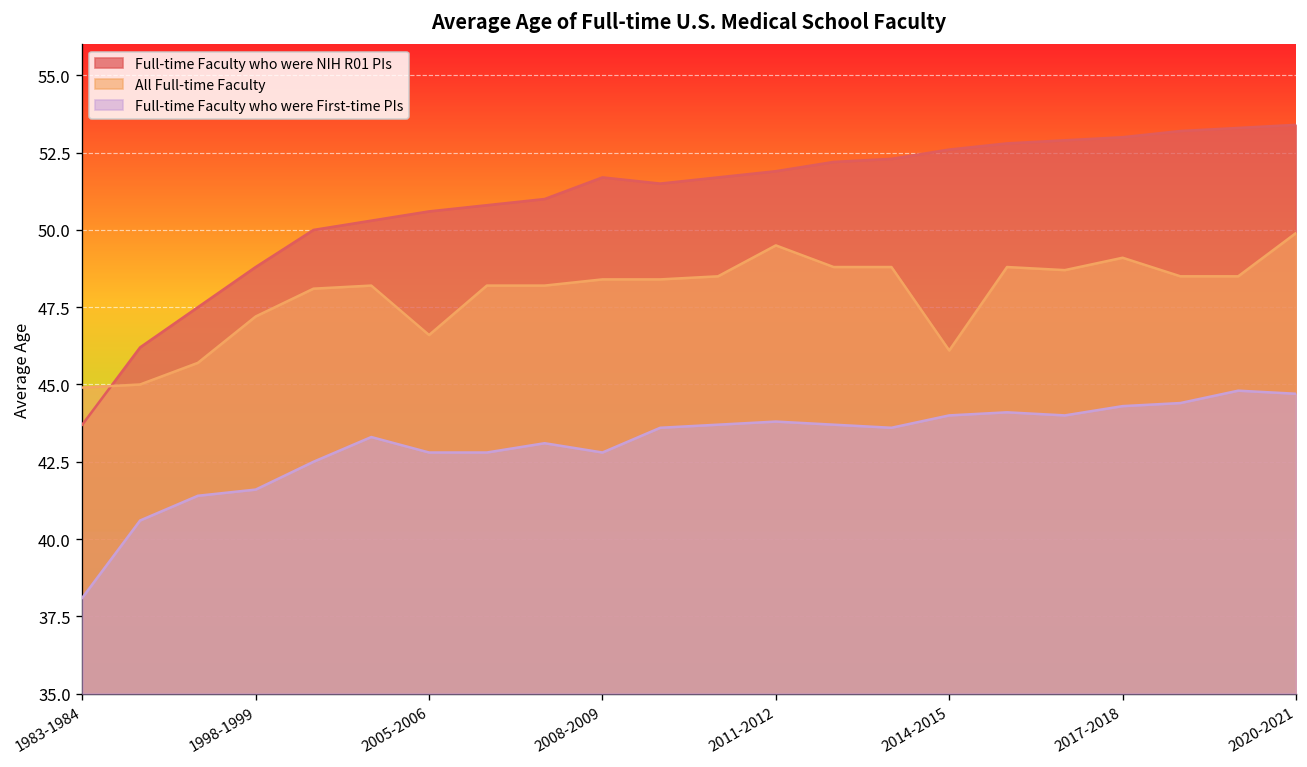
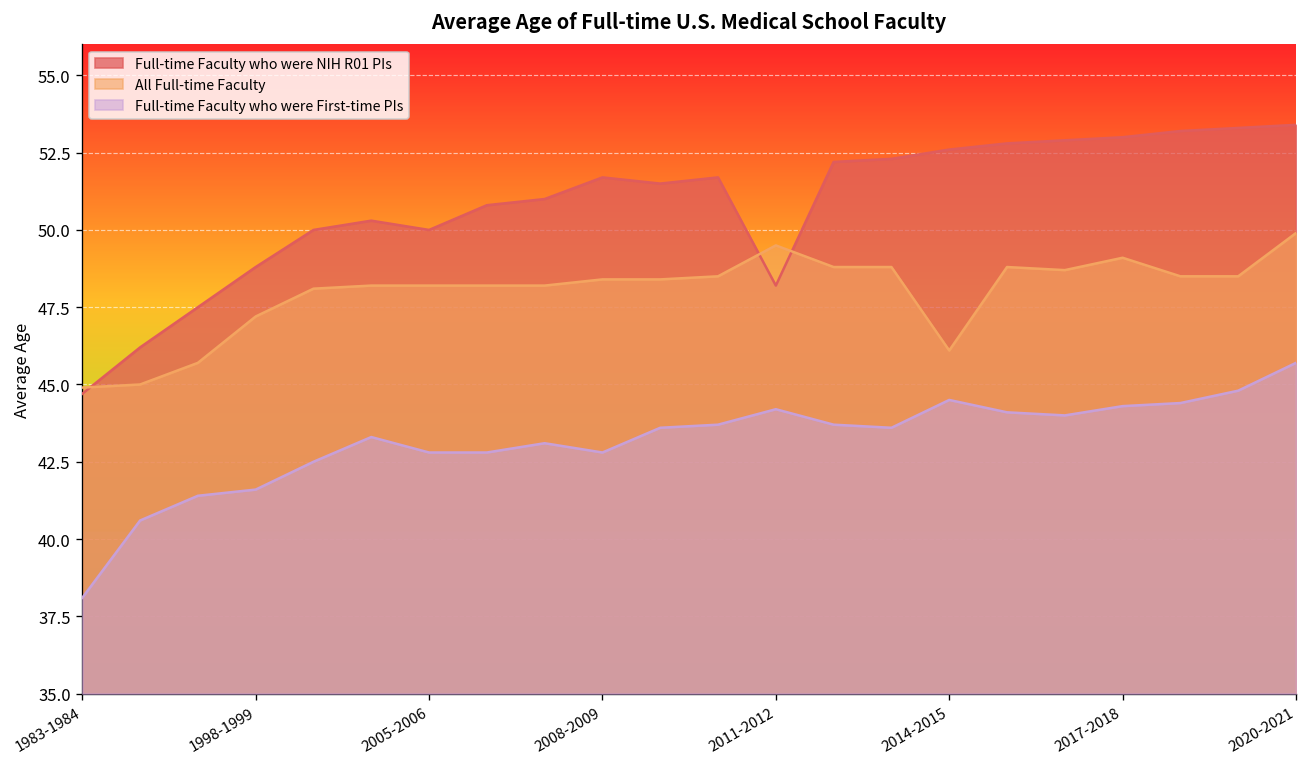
  {
    "Full-time Faculty who were NIH R01 PIs": {
-     "1983-1984": 43.7,
+     "1983-1984": 44.7,
      "1998-1999": 48.8,
-     "2005-2006": 50.6,
+     "2005-2006": 50.0,
      "2008-2009": 51.7,
-     "2011-2012": 51.9,
+     "2011-2012": 48.2,
      "2014-2015": 52.6,
      "2017-2018": 53.0,
      "2020-2021": 53.4
    },
    "All Full-time Faculty": {
      "1983-1984": 44.9,
      "1998-1999": 47.2,
-     "2005-2006": 46.6,
+     "2005-2006": 48.2,
      "2008-2009": 48.4,
      "2011-2012": 49.5,
      "2014-2015": 46.1,
      "2017-2018": 49.1,
      "2020-2021": 49.9
    },
    "Full-time Faculty who were First-time PIs": {
      "1983-1984": 38.1,
      "1998-1999": 41.6,
      "2005-2006": 42.8,
      "2008-2009": 42.8,
-     "2011-2012": 43.8,
-     "2014-2015": 44.0,
+     "2011-2012": 44.2,
+     "2014-2015": 44.5,
      "2017-2018": 44.3,
-     "2020-2021": 44.7
+     "2020-2021": 45.7
    }
  }
